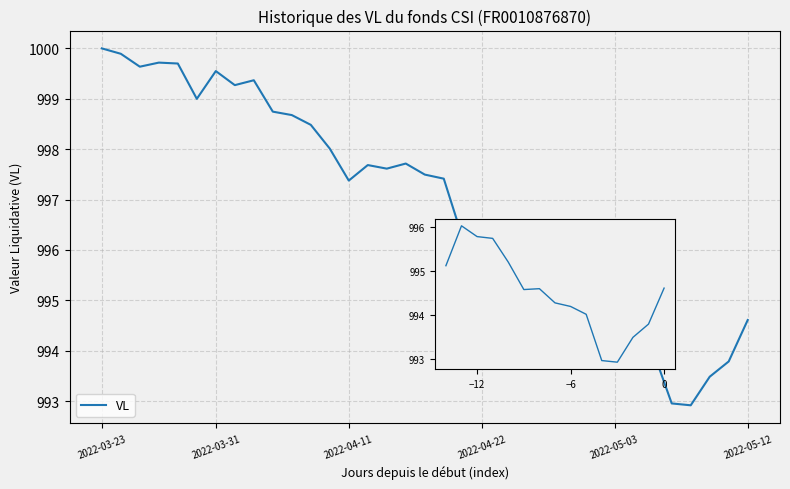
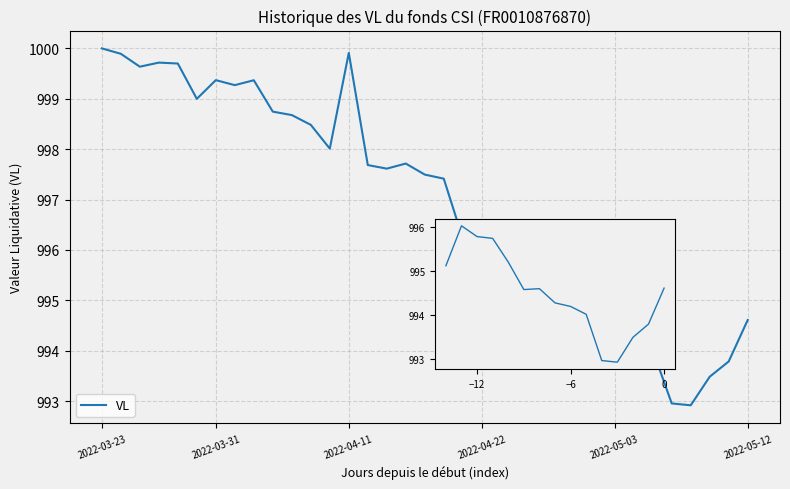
  {
    "Historique des VL du fonds CSI (FR0010876870)": {
      "2022-03-23": 1000.0,
-     "2022-03-31": 999.6,
-     "2022-04-11": 997.4,
+     "2022-03-31": 999.4,
+     "2022-04-11": 999.9,
      "2022-04-22": 995.1,
      "2022-05-03": 994.3,
      "2022-05-12": 994.6
    }
  }
